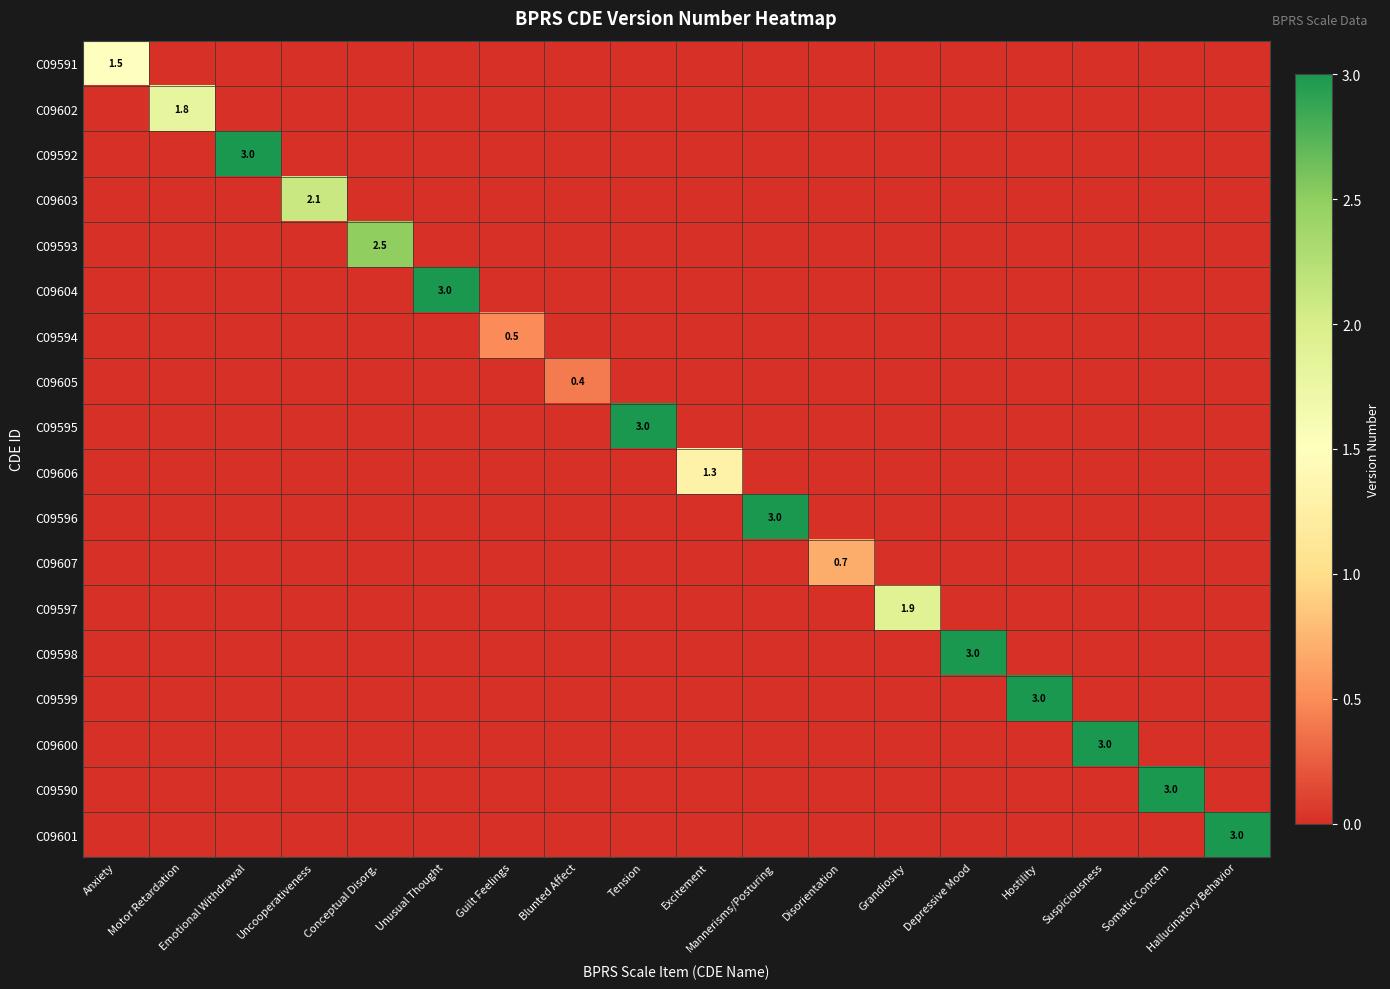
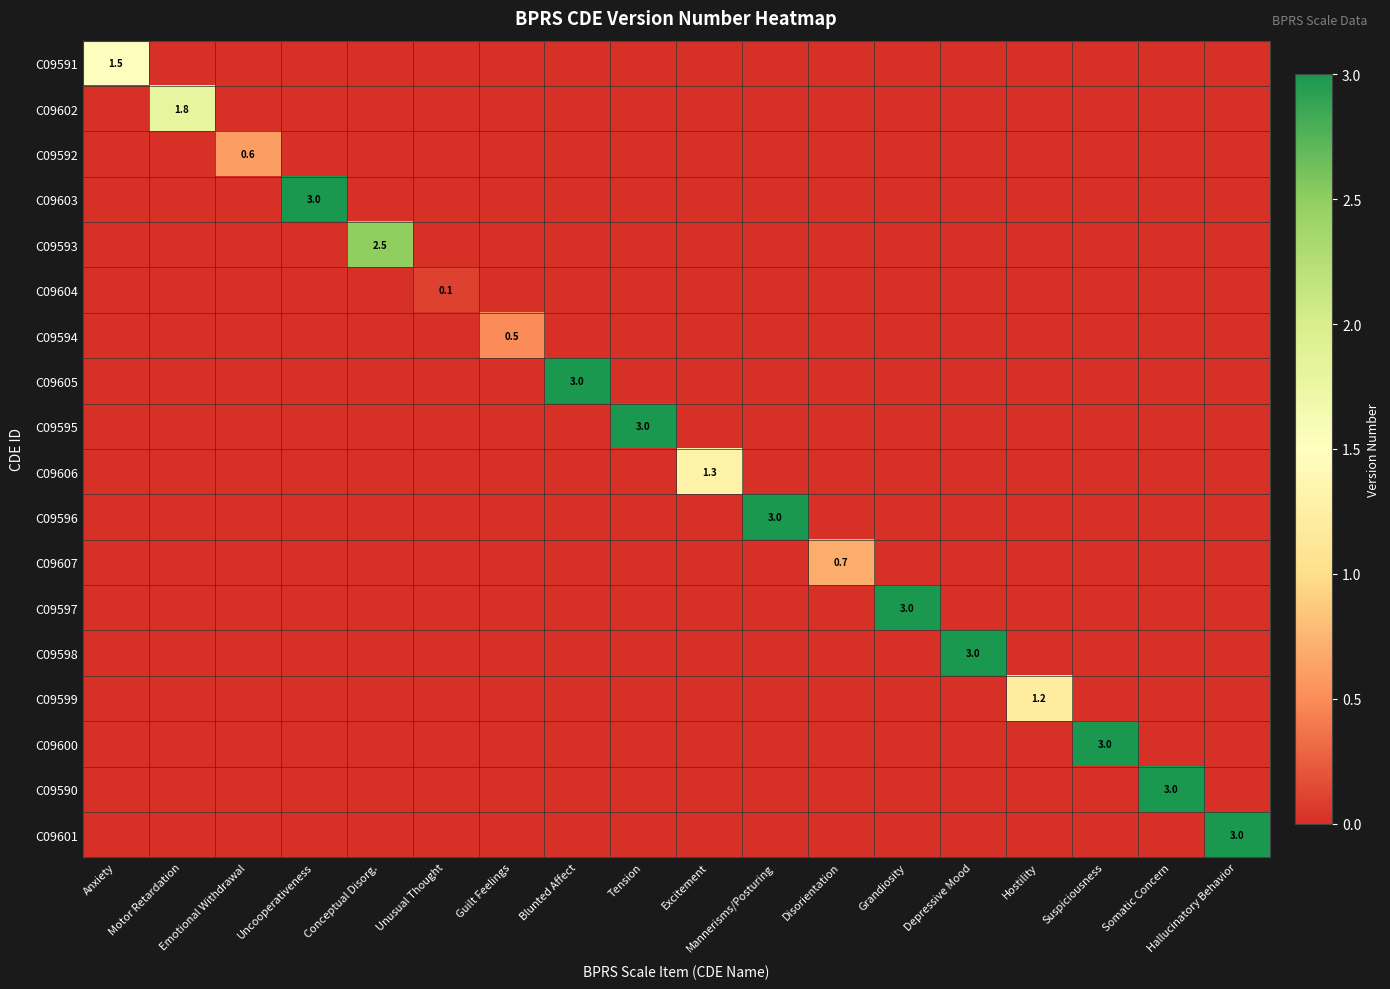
  {
    "C09591": {
      "Anxiety": 1.5
    },
    "C09602": {
      "Motor Retardation": 1.8
    },
    "C09592": {
-     "Emotional Withdrawal": 3.0
+     "Emotional Withdrawal": 0.6
    },
    "C09603": {
-     "Uncooperativeness": 2.1
+     "Uncooperativeness": 3.0
    },
    "C09593": {
      "Conceptual Disorg.": 2.5
    },
    "C09604": {
-     "Unusual Thought": 3.0
+     "Unusual Thought": 0.1
    },
    "C09594": {
      "Guilt Feelings": 0.5
    },
    "C09605": {
-     "Blunted Affect": 0.4
+     "Blunted Affect": 3.0
    },
    "C09595": {
      "Tension": 3.0
    },
    "C09606": {
      "Excitement": 1.3
    },
    "C09596": {
      "Mannerisms/Posturing": 3.0
    },
    "C09607": {
      "Disorientation": 0.7
    },
    "C09597": {
-     "Grandiosity": 1.9
+     "Grandiosity": 3.0
    },
    "C09598": {
      "Depressive Mood": 3.0
    },
    "C09599": {
-     "Hostility": 3.0
+     "Hostility": 1.2
    },
    "C09600": {
      "Suspiciousness": 3.0
    },
    "C09590": {
      "Somatic Concern": 3.0
    },
    "C09601": {
      "Hallucinatory Behavior": 3.0
    }
  }
